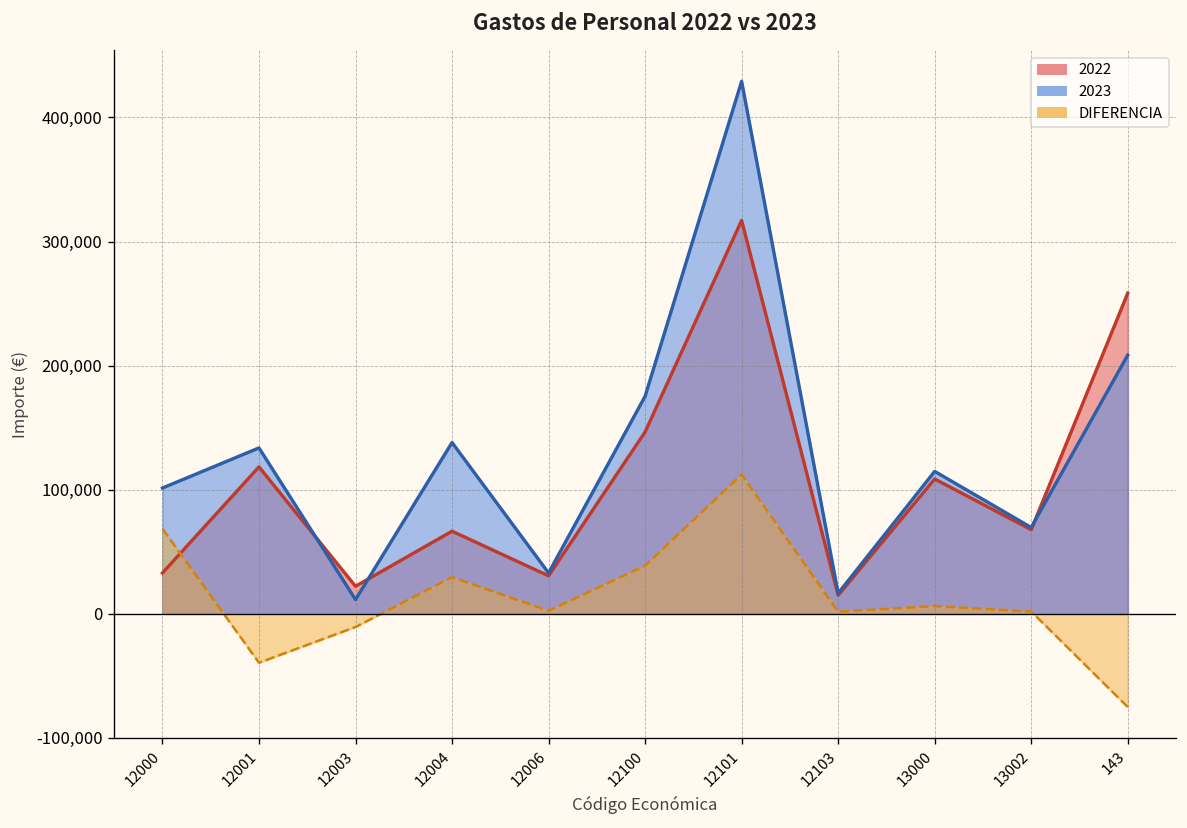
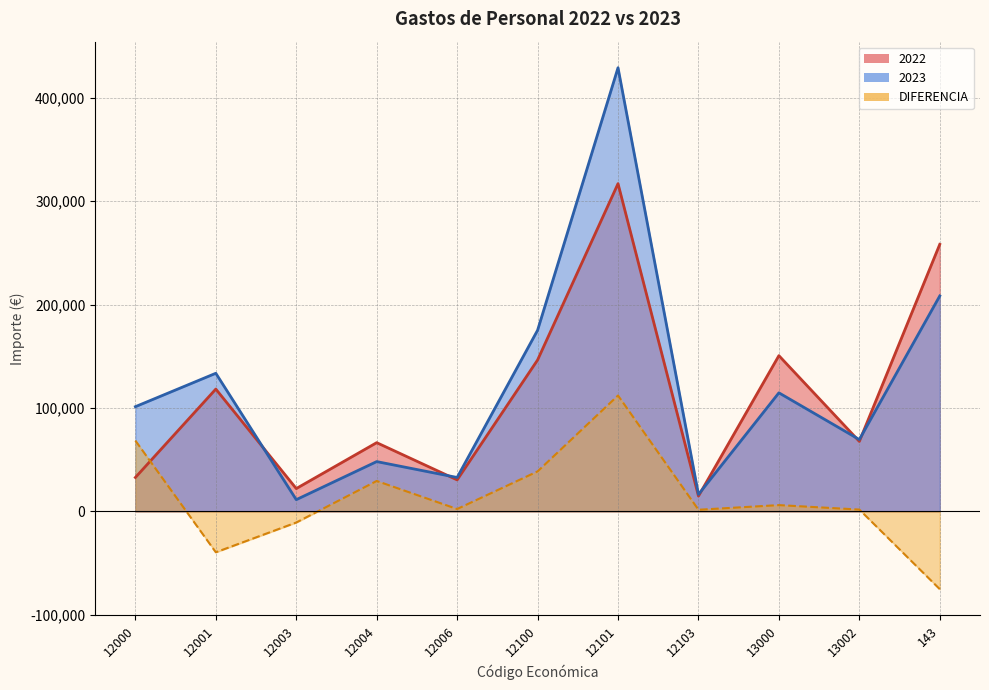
  {
    "2022": {
      "12000": "33,000",
      "12001": "118,000",
      "12003": "22,000",
      "12004": "67,000",
      "12100": "146,000",
      "12101": "317,000",
-     "13000": "109,000",
+     "13000": "151,000",
      "143": "258,000"
    },
    "2023": {
      "12000": "101,000",
      "12001": "134,000",
      "12003": "11,000",
-     "12004": "138,000",
+     "12004": "48,000",
      "12100": "175,000",
      "12101": "429,000",
      "13000": "115,000",
      "143": "208,000"
    }
  }
